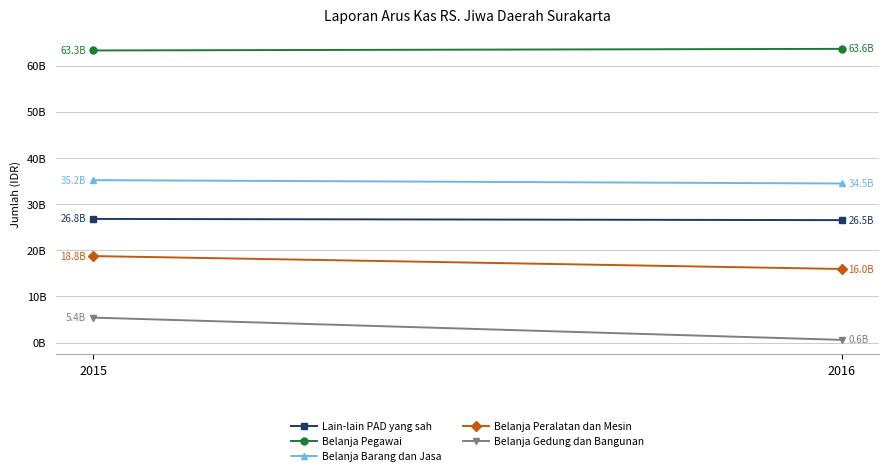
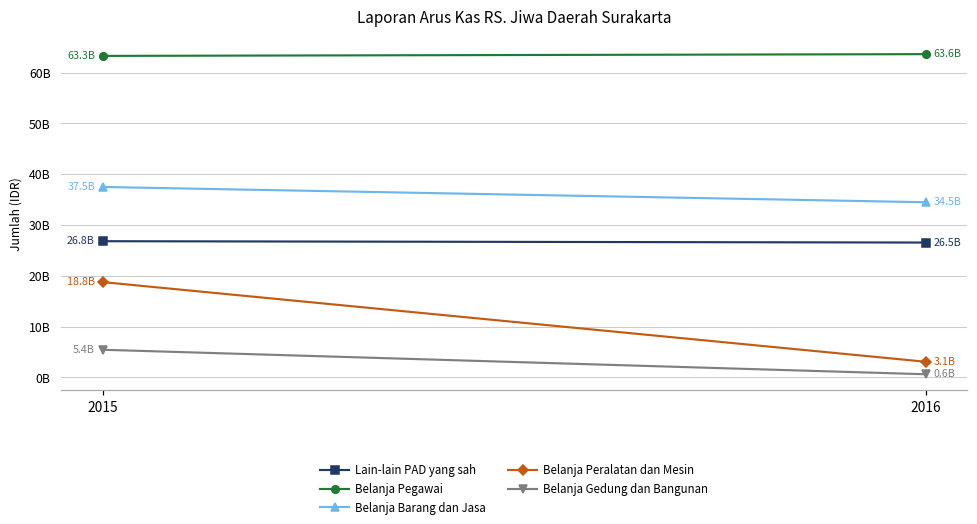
  {
    "Lain-lain PAD yang sah": {
      "2015": "26.8B",
      "2016": "26.5B"
    },
    "Belanja Pegawai": {
      "2015": "63.3B",
      "2016": "63.6B"
    },
    "Belanja Barang dan Jasa": {
-     "2015": "35.2B",
+     "2015": "37.5B",
      "2016": "34.5B"
    },
    "Belanja Peralatan dan Mesin": {
      "2015": "18.8B",
-     "2016": "16.0B"
+     "2016": "3.1B"
    },
    "Belanja Gedung dan Bangunan": {
      "2015": "5.4B",
      "2016": "0.6B"
    }
  }
